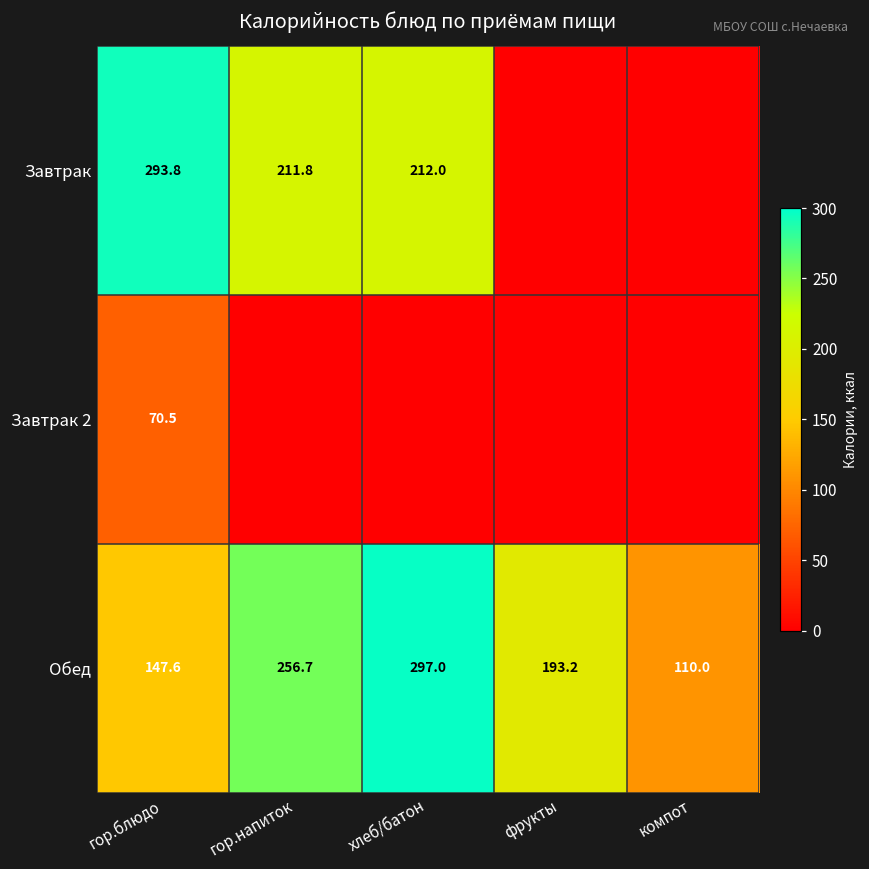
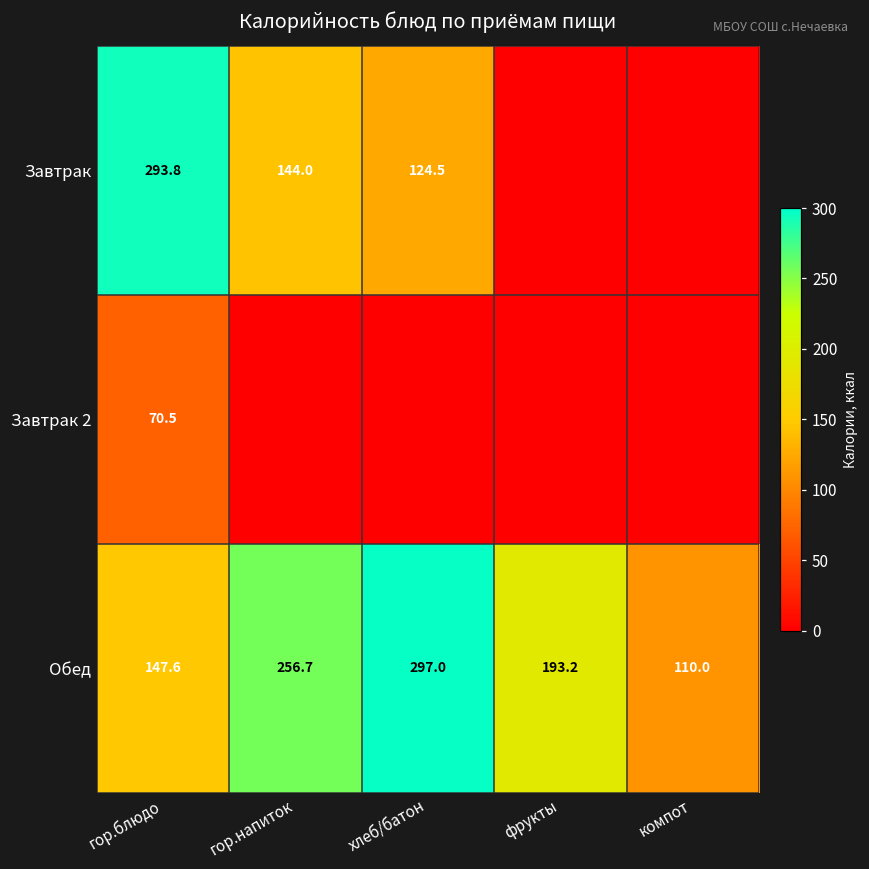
  {
    "Завтрак": {
      "гор.блюдо": 293.8,
-     "гор.напиток": 211.8,
-     "хлеб/батон": 212.0
+     "гор.напиток": 144.0,
+     "хлеб/батон": 124.5
    },
    "Завтрак 2": {
      "гор.блюдо": 70.5
    },
    "Обед": {
      "гор.блюдо": 147.6,
      "гор.напиток": 256.7,
      "хлеб/батон": 297.0,
      "фрукты": 193.2,
      "компот": 110.0
    }
  }
